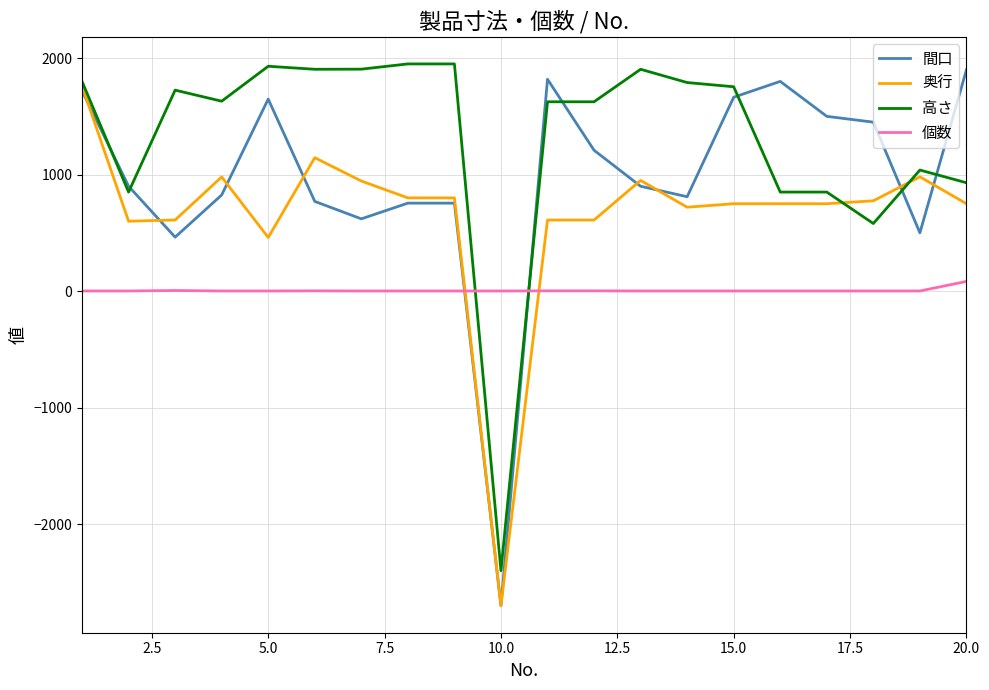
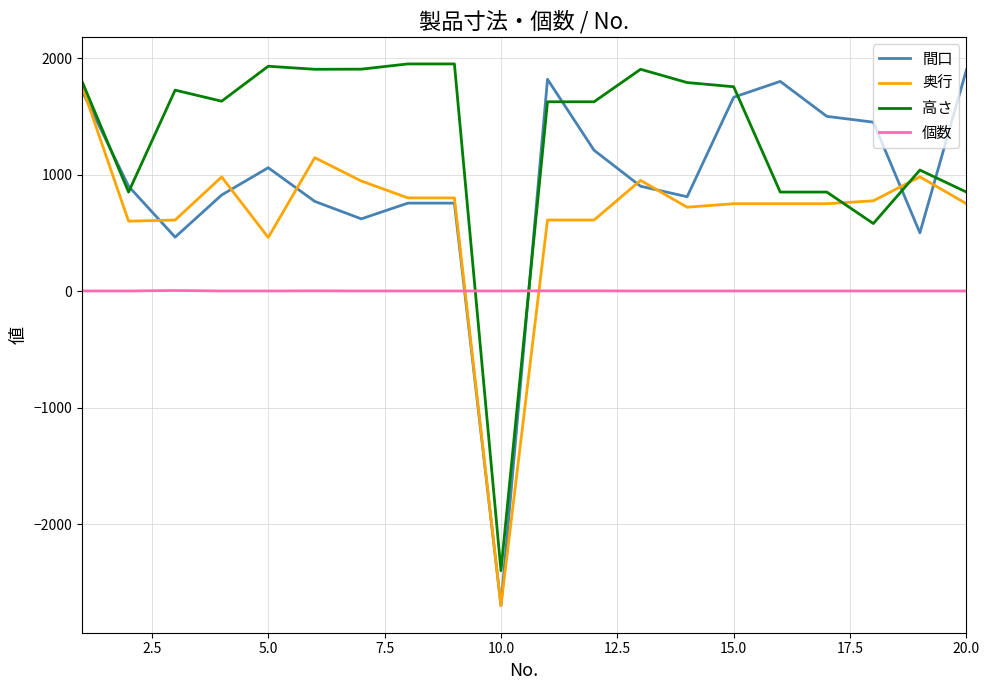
  {
    "間口": {
-     "5.0": 1650,
+     "5.0": 1060,
      "15.0": 1660,
      "20.0": 1900
    },
    "奥行": {
      "5.0": 460,
      "15.0": 750,
      "20.0": 750
    },
    "高さ": {
      "5.0": 1930,
      "10.0": -2400,
      "15.0": 1750,
-     "20.0": 930
+     "20.0": 850
    },
    "個数": {
      "5.0": 0,
      "10.0": 0,
      "15.0": 0,
-     "20.0": 80
+     "20.0": 0
    }
  }
